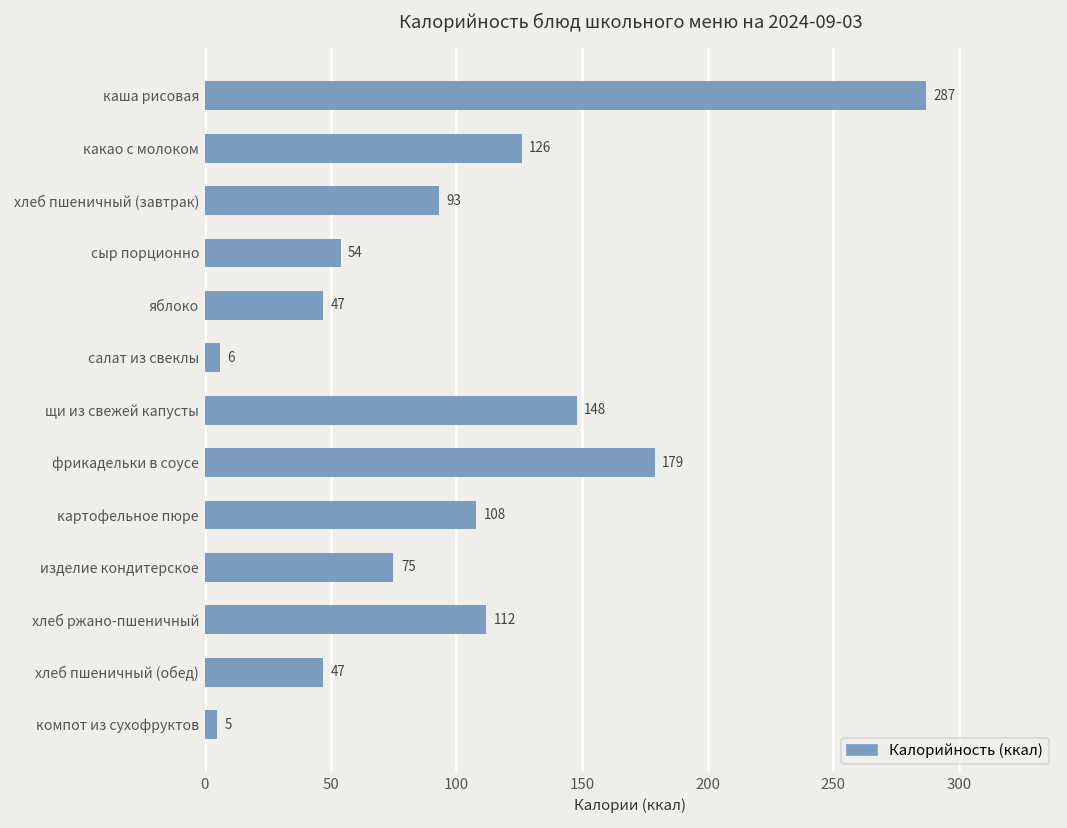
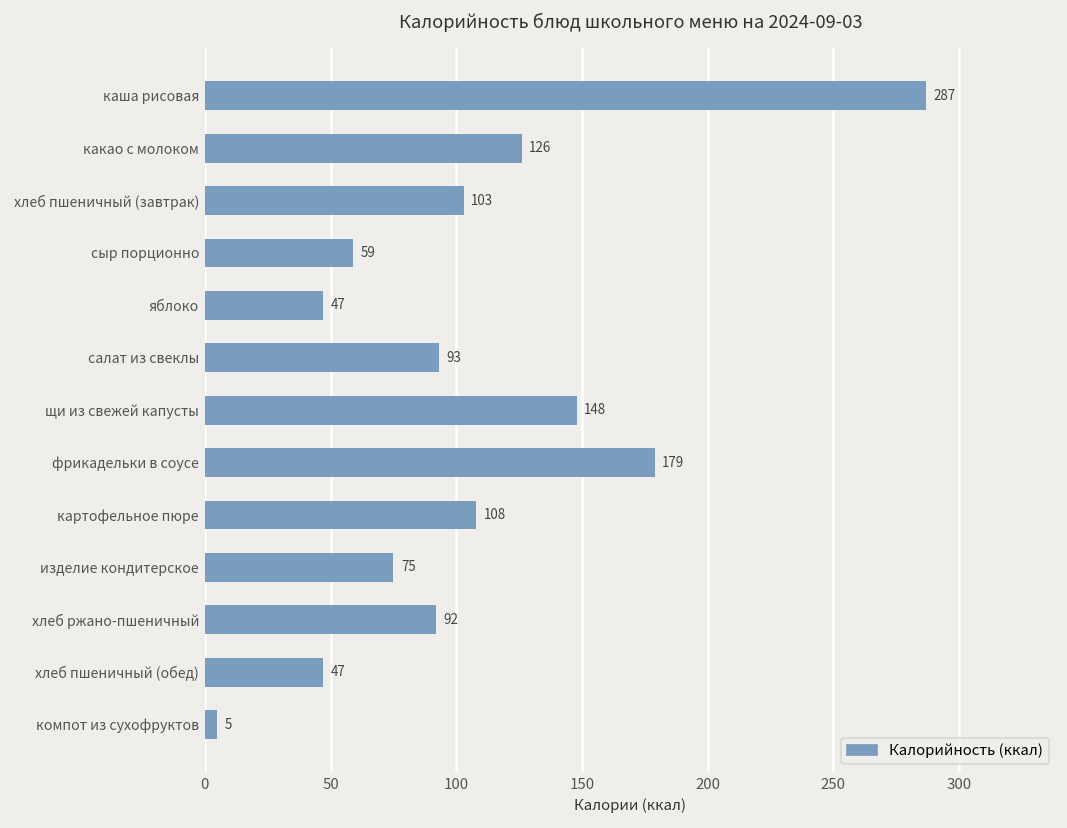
  {
    "каша рисовая": 287,
    "какао с молоком": 126,
-   "хлеб пшеничный (завтрак)": 93,
-   "сыр порционно": 54,
+   "хлеб пшеничный (завтрак)": 103,
+   "сыр порционно": 59,
    "яблоко": 47,
-   "салат из свеклы": 6,
+   "салат из свеклы": 93,
    "щи из свежей капусты": 148,
    "фрикадельки в соусе": 179,
    "картофельное пюре": 108,
    "изделие кондитерское": 75,
-   "хлеб ржано-пшеничный": 112,
+   "хлеб ржано-пшеничный": 92,
    "хлеб пшеничный (обед)": 47,
    "компот из сухофруктов": 5
  }
